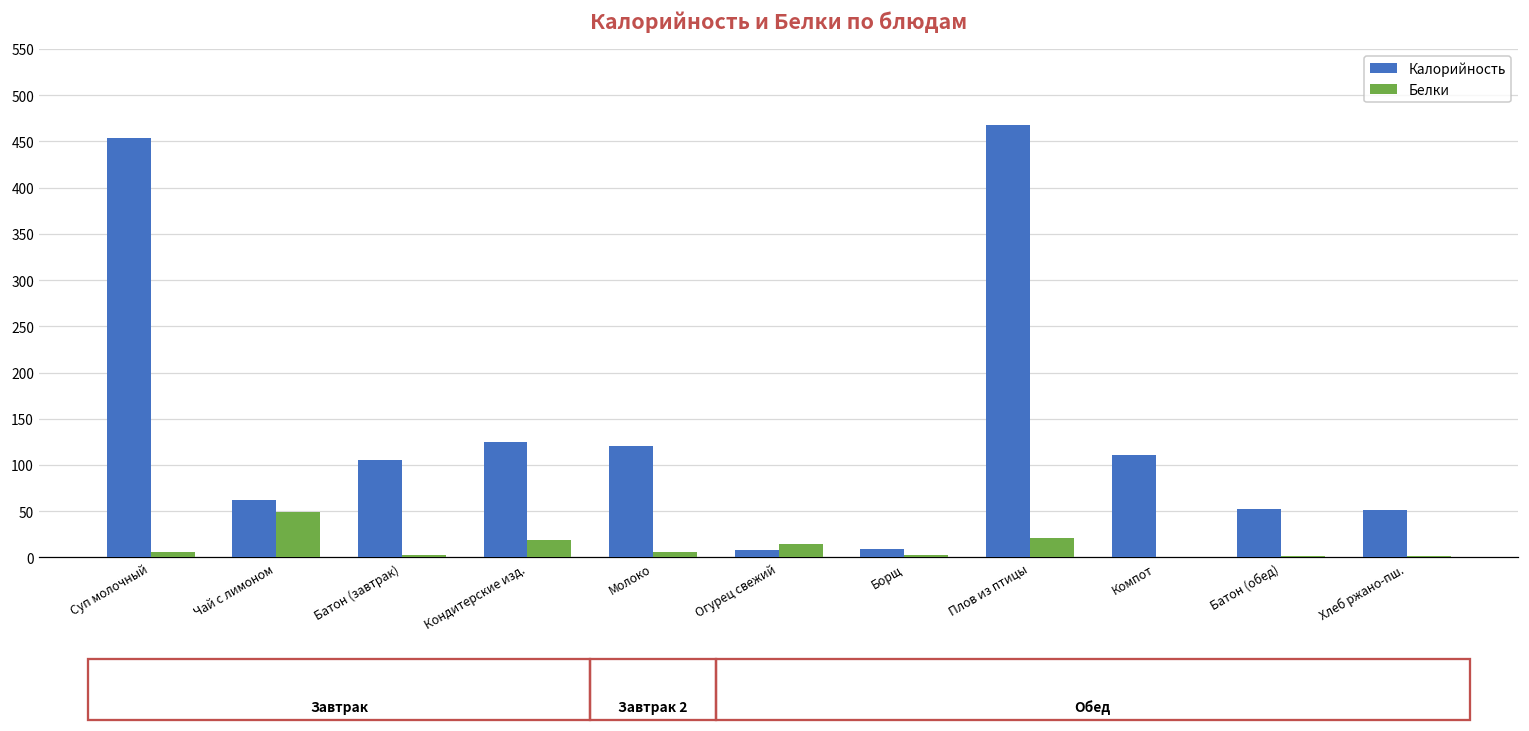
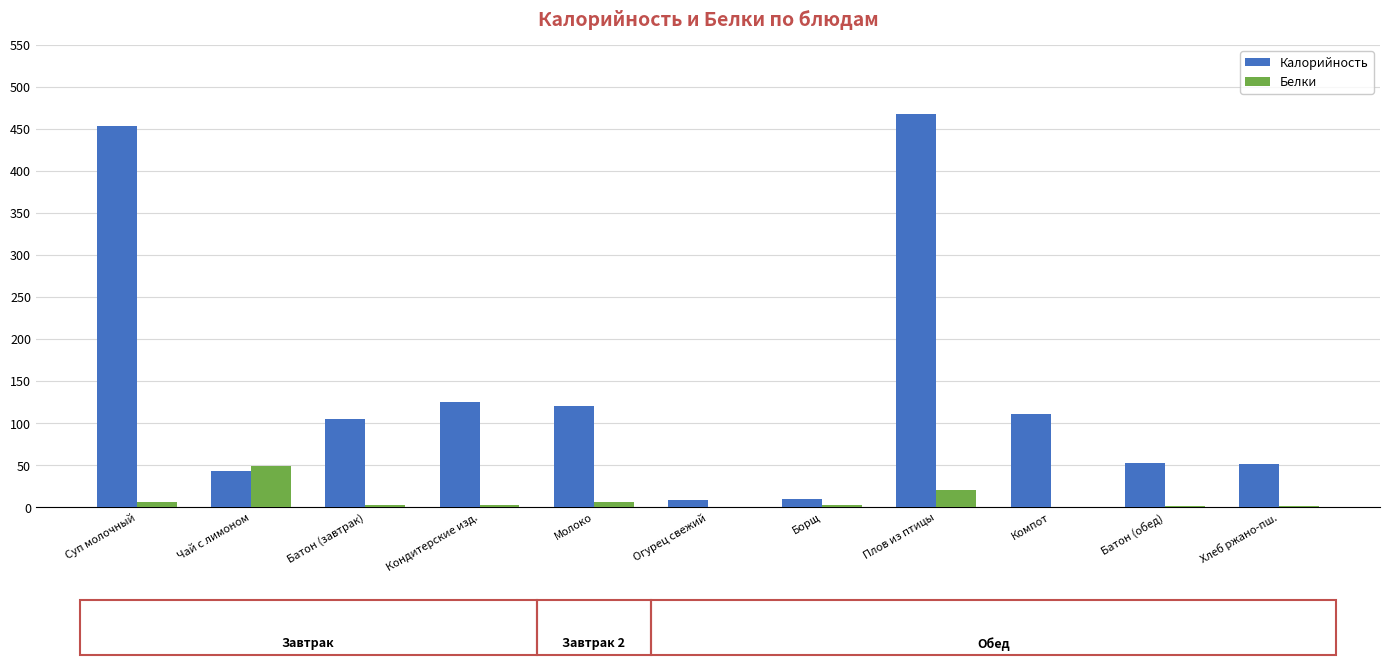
  {
    "Калорийность": {
      "Суп молочный": 450,
-     "Чай с лимоном": 60,
+     "Чай с лимоном": 40,
      "Батон (завтрак)": 100,
      "Кондитерские изд.": 130,
      "Молоко": 120,
      "Огурец свежий": 10,
      "Борщ": 10,
      "Плов из птицы": 470,
      "Компот": 110,
      "Батон (обед)": 50,
      "Хлеб ржано-пш.": 50
    },
    "Белки": {
      "Суп молочный": 10,
      "Чай с лимоном": 50,
      "Батон (завтрак)": 0,
-     "Кондитерские изд.": 20,
+     "Кондитерские изд.": 0,
      "Молоко": 10,
-     "Огурец свежий": 10,
+     "Огурец свежий": 0,
      "Плов из птицы": 20
    }
  }
